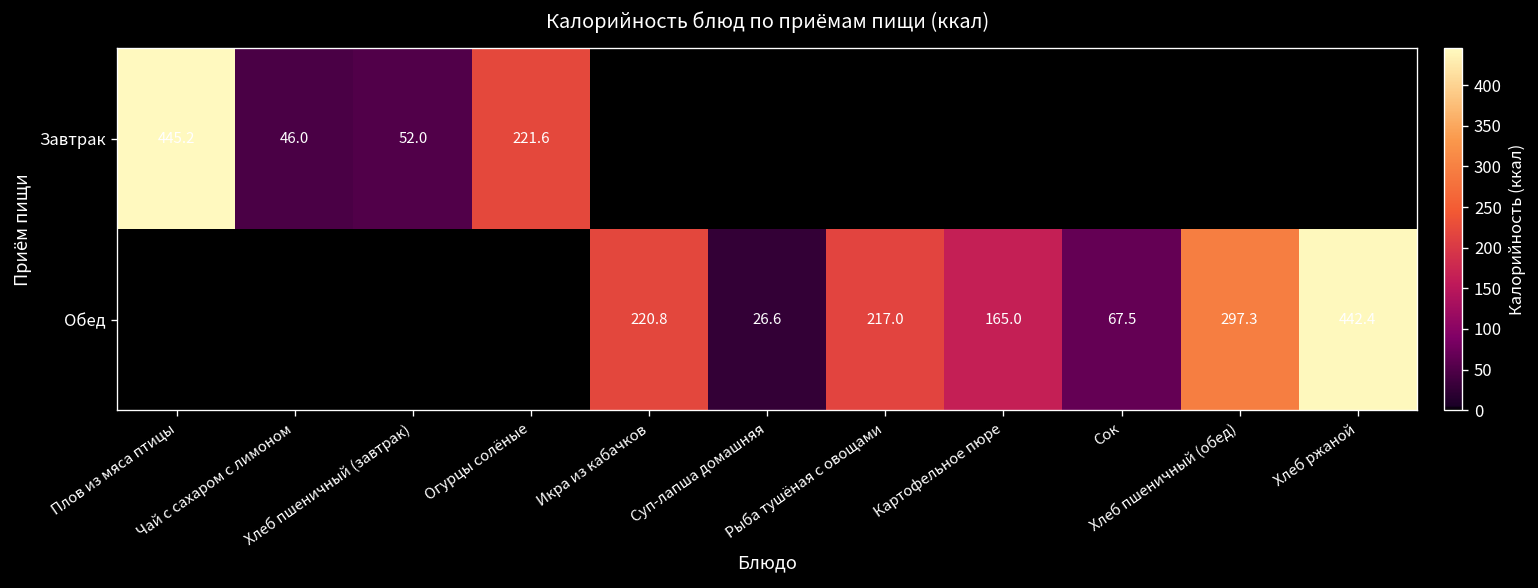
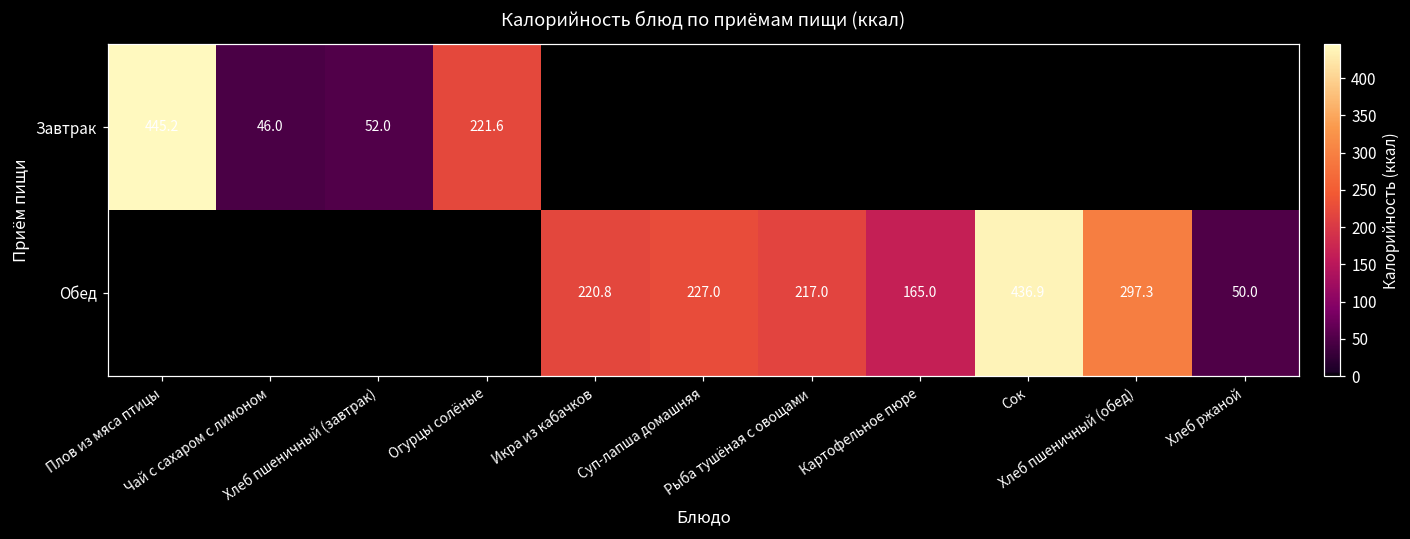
  {
    "Завтрак": {
      "Плов из мяса птицы": 445.2,
      "Чай с сахаром с лимоном": 46.0,
      "Хлеб пшеничный (завтрак)": 52.0,
      "Огурцы солёные": 221.6
    },
    "Обед": {
      "Икра из кабачков": 220.8,
-     "Суп-лапша домашняя": 26.6,
+     "Суп-лапша домашняя": 227.0,
      "Рыба тушёная с овощами": 217.0,
      "Картофельное пюре": 165.0,
-     "Сок": 67.5,
+     "Сок": 436.9,
      "Хлеб пшеничный (обед)": 297.3,
-     "Хлеб ржаной": 442.4
+     "Хлеб ржаной": 50.0
    }
  }
